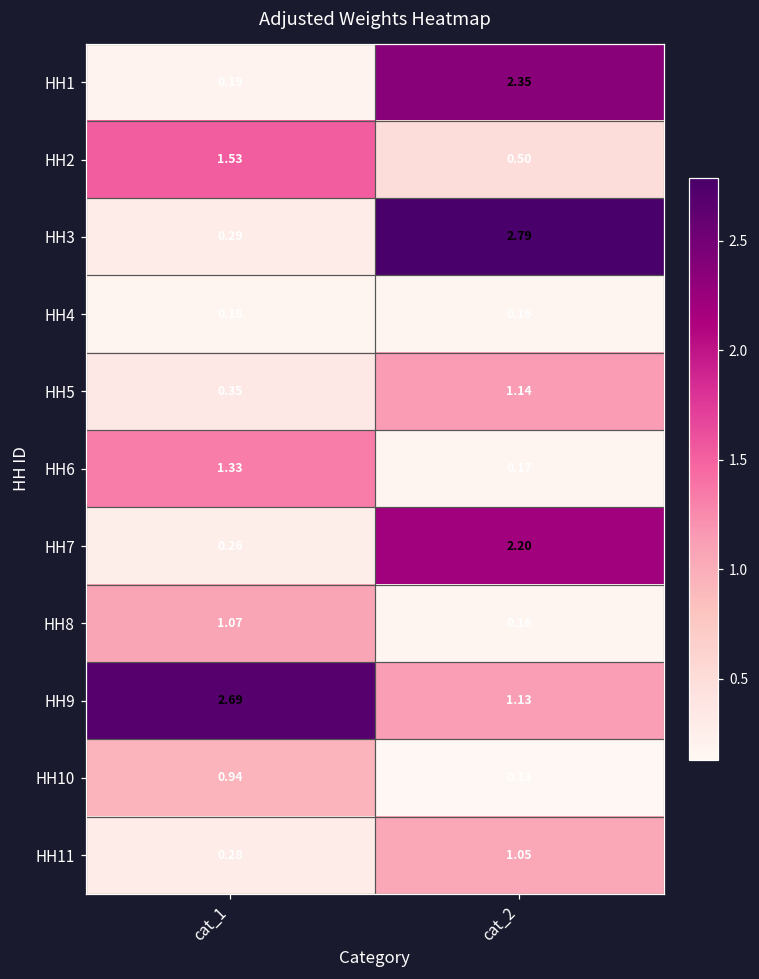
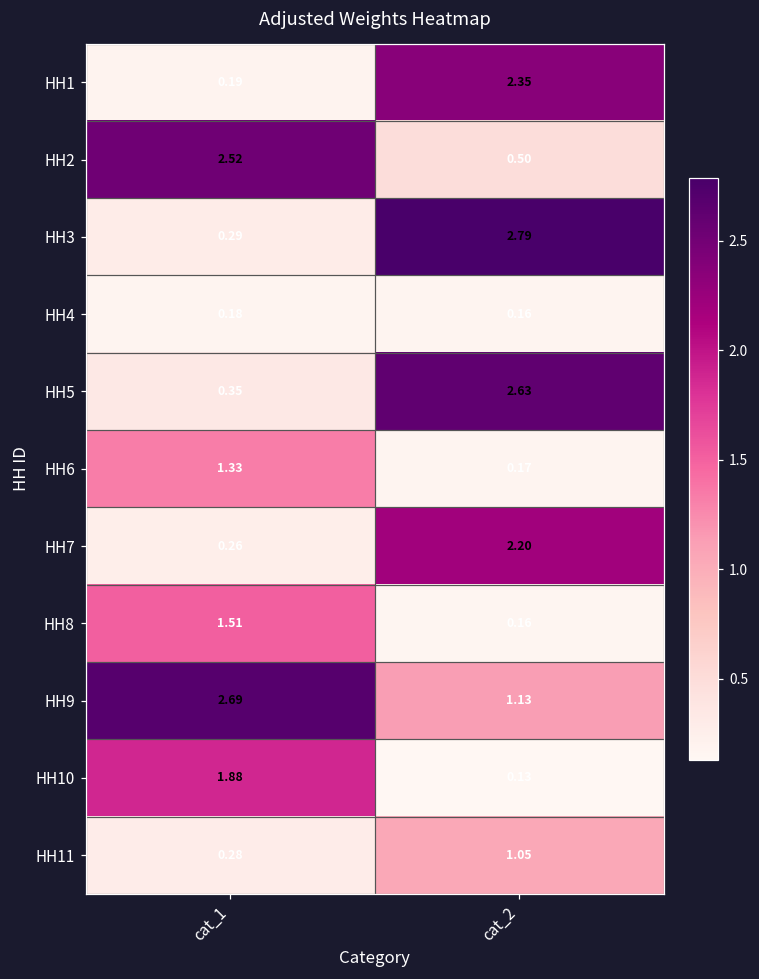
  {
    "HH1": {
      "cat_2": 2.35
    },
    "HH2": {
-     "cat_1": 1.53
+     "cat_1": 2.52
    },
    "HH3": {
      "cat_2": 2.79
    },
    "HH5": {
-     "cat_2": 1.14
+     "cat_2": 2.63
    },
    "HH6": {
      "cat_1": 1.33
    },
    "HH7": {
      "cat_2": 2.20
    },
    "HH8": {
-     "cat_1": 1.07
+     "cat_1": 1.51
    },
    "HH9": {
      "cat_1": 2.69,
      "cat_2": 1.13
    },
    "HH10": {
-     "cat_1": 0.94
+     "cat_1": 1.88
    },
    "HH11": {
      "cat_2": 1.05
    }
  }
